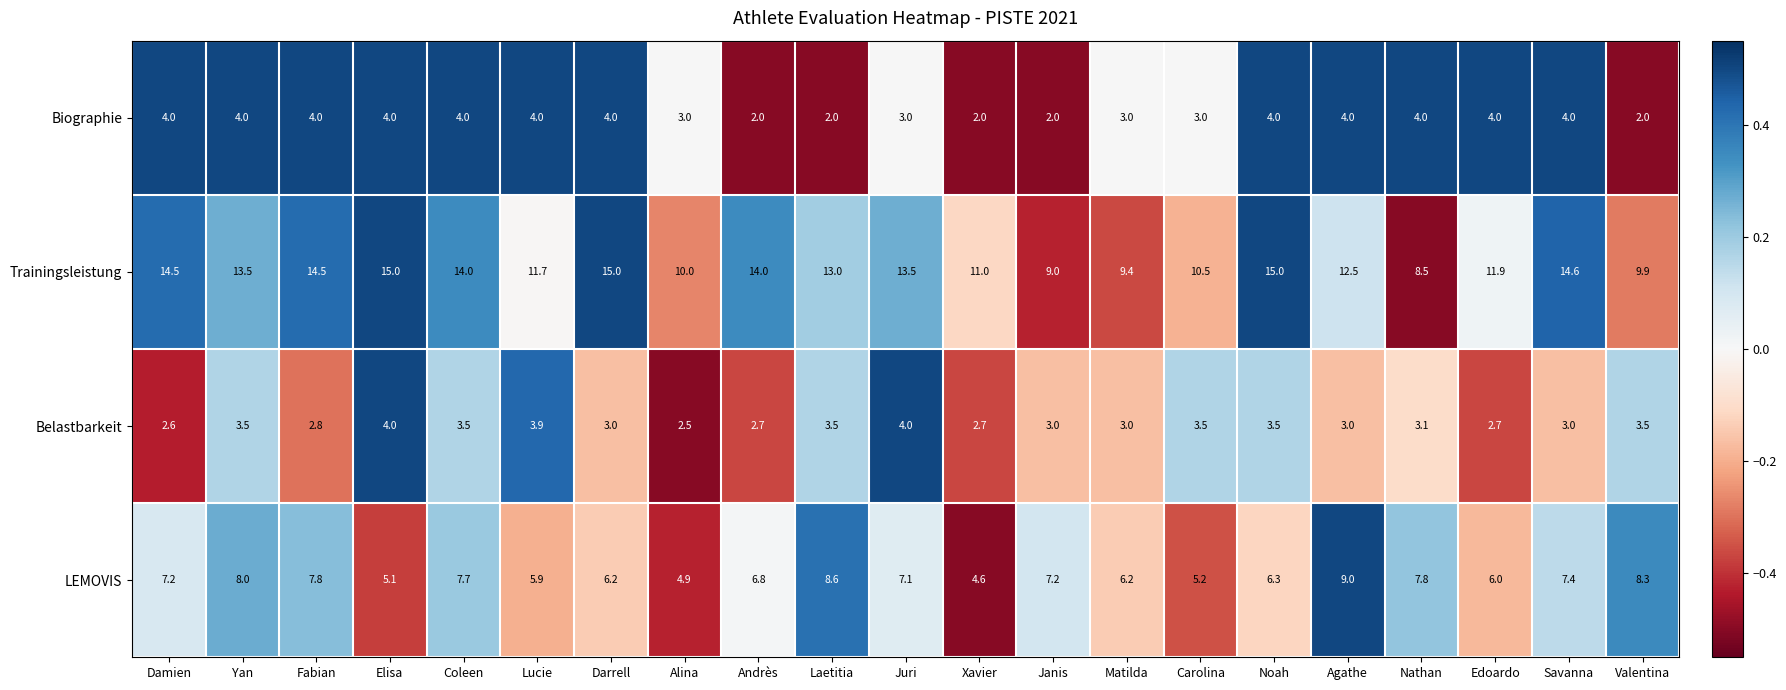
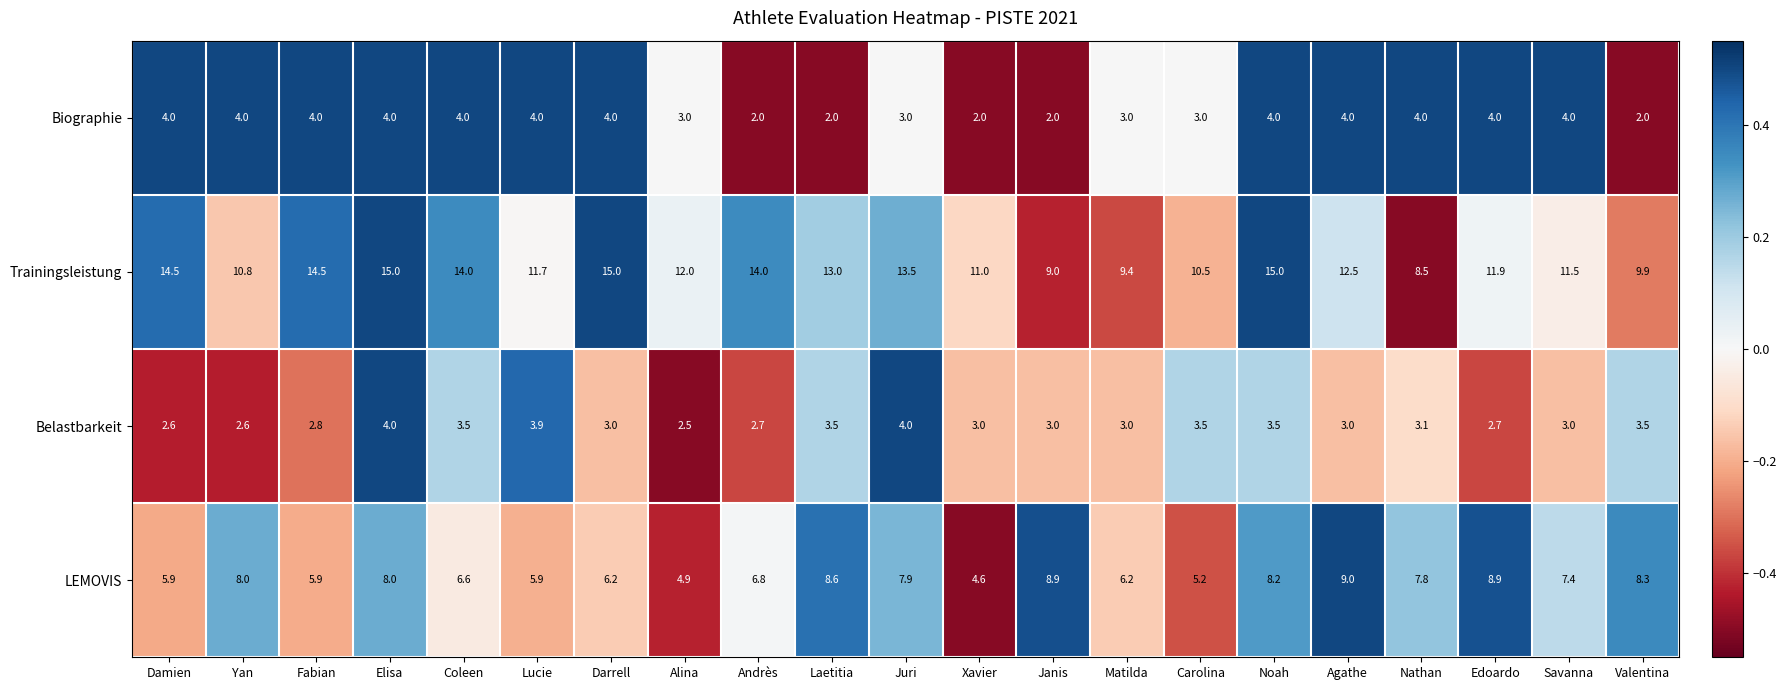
  {
    "Biographie": {
      "Damien": 4.0,
      "Yan": 4.0,
      "Fabian": 4.0,
      "Elisa": 4.0,
      "Coleen": 4.0,
      "Lucie": 4.0,
      "Darrell": 4.0,
      "Alina": 3.0,
      "Andrès": 2.0,
      "Laetitia": 2.0,
      "Juri": 3.0,
      "Xavier": 2.0,
      "Janis": 2.0,
      "Matilda": 3.0,
      "Carolina": 3.0,
      "Noah": 4.0,
      "Agathe": 4.0,
      "Nathan": 4.0,
      "Edoardo": 4.0,
      "Savanna": 4.0,
      "Valentina": 2.0
    },
    "Trainingsleistung": {
      "Damien": 14.5,
-     "Yan": 13.5,
+     "Yan": 10.8,
      "Fabian": 14.5,
      "Elisa": 15.0,
      "Coleen": 14.0,
      "Lucie": 11.7,
      "Darrell": 15.0,
-     "Alina": 10.0,
+     "Alina": 12.0,
      "Andrès": 14.0,
      "Laetitia": 13.0,
      "Juri": 13.5,
      "Xavier": 11.0,
      "Janis": 9.0,
      "Matilda": 9.4,
      "Carolina": 10.5,
      "Noah": 15.0,
      "Agathe": 12.5,
      "Nathan": 8.5,
      "Edoardo": 11.9,
-     "Savanna": 14.6,
+     "Savanna": 11.5,
      "Valentina": 9.9
    },
    "Belastbarkeit": {
      "Damien": 2.6,
-     "Yan": 3.5,
+     "Yan": 2.6,
      "Fabian": 2.8,
      "Elisa": 4.0,
      "Coleen": 3.5,
      "Lucie": 3.9,
      "Darrell": 3.0,
      "Alina": 2.5,
      "Andrès": 2.7,
      "Laetitia": 3.5,
      "Juri": 4.0,
-     "Xavier": 2.7,
+     "Xavier": 3.0,
      "Janis": 3.0,
      "Matilda": 3.0,
      "Carolina": 3.5,
      "Noah": 3.5,
      "Agathe": 3.0,
      "Nathan": 3.1,
      "Edoardo": 2.7,
      "Savanna": 3.0,
      "Valentina": 3.5
    },
    "LEMOVIS": {
-     "Damien": 7.2,
+     "Damien": 5.9,
      "Yan": 8.0,
-     "Fabian": 7.8,
-     "Elisa": 5.1,
-     "Coleen": 7.7,
+     "Fabian": 5.9,
+     "Elisa": 8.0,
+     "Coleen": 6.6,
      "Lucie": 5.9,
      "Darrell": 6.2,
      "Alina": 4.9,
      "Andrès": 6.8,
      "Laetitia": 8.6,
-     "Juri": 7.1,
+     "Juri": 7.9,
      "Xavier": 4.6,
-     "Janis": 7.2,
+     "Janis": 8.9,
      "Matilda": 6.2,
      "Carolina": 5.2,
-     "Noah": 6.3,
+     "Noah": 8.2,
      "Agathe": 9.0,
      "Nathan": 7.8,
-     "Edoardo": 6.0,
+     "Edoardo": 8.9,
      "Savanna": 7.4,
      "Valentina": 8.3
    }
  }
